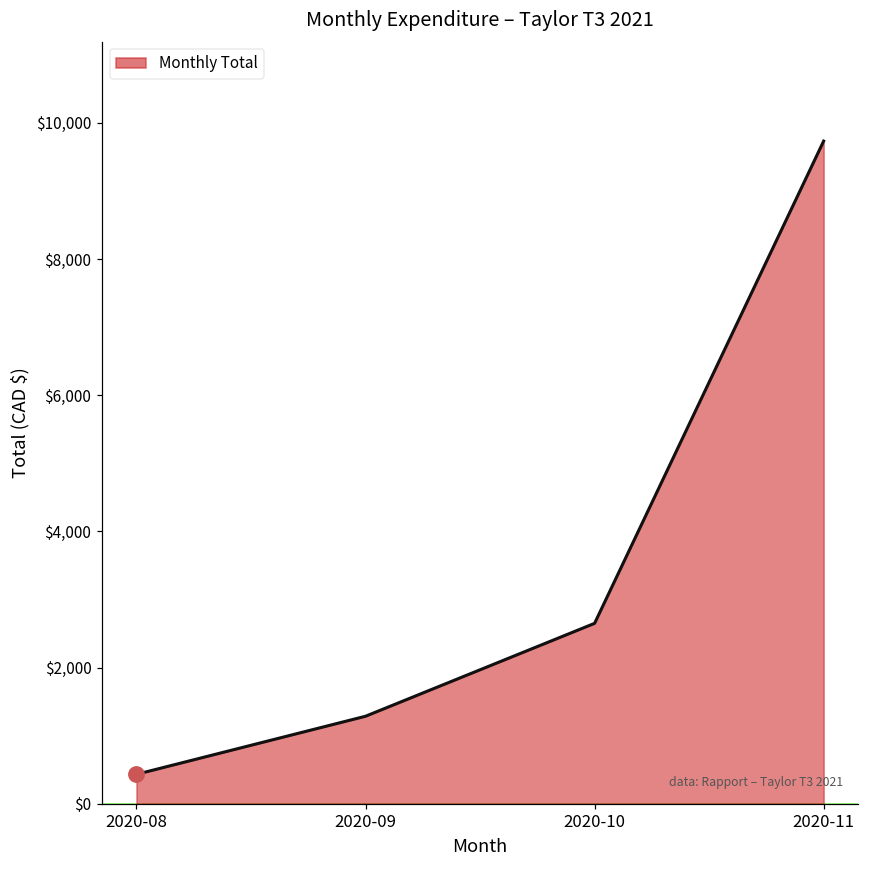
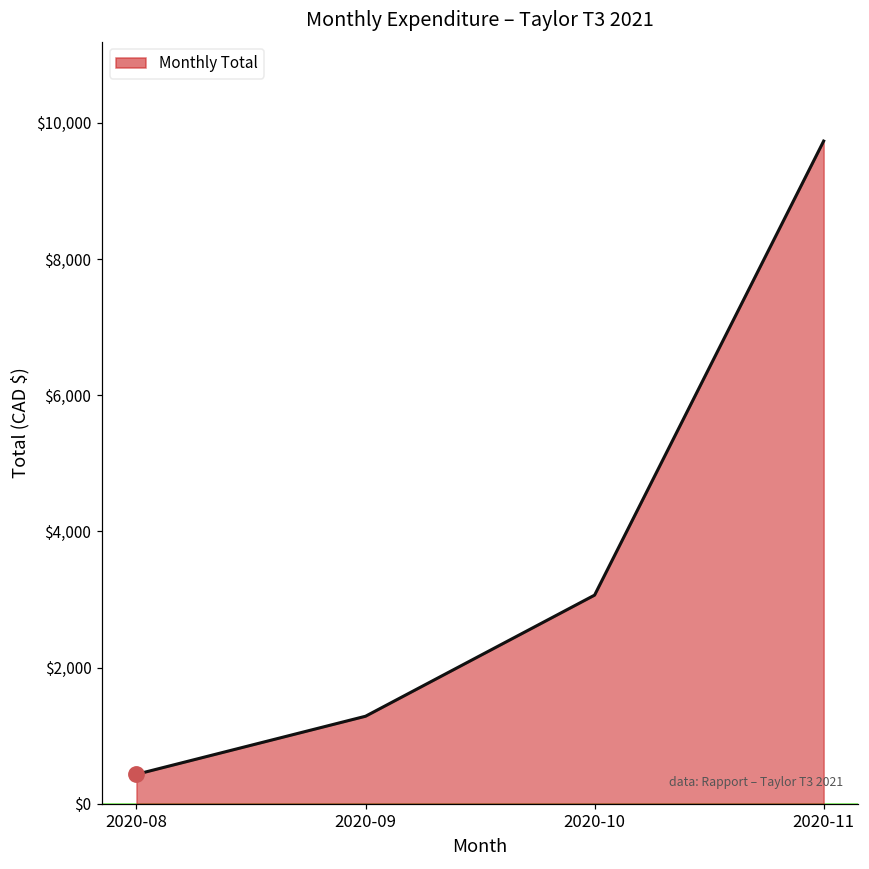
  {
    "Monthly Total": {
      "2020-09": "$1,300",
-     "2020-10": "$2,700",
+     "2020-10": "$3,100",
      "2020-11": "$9,700"
    }
  }
